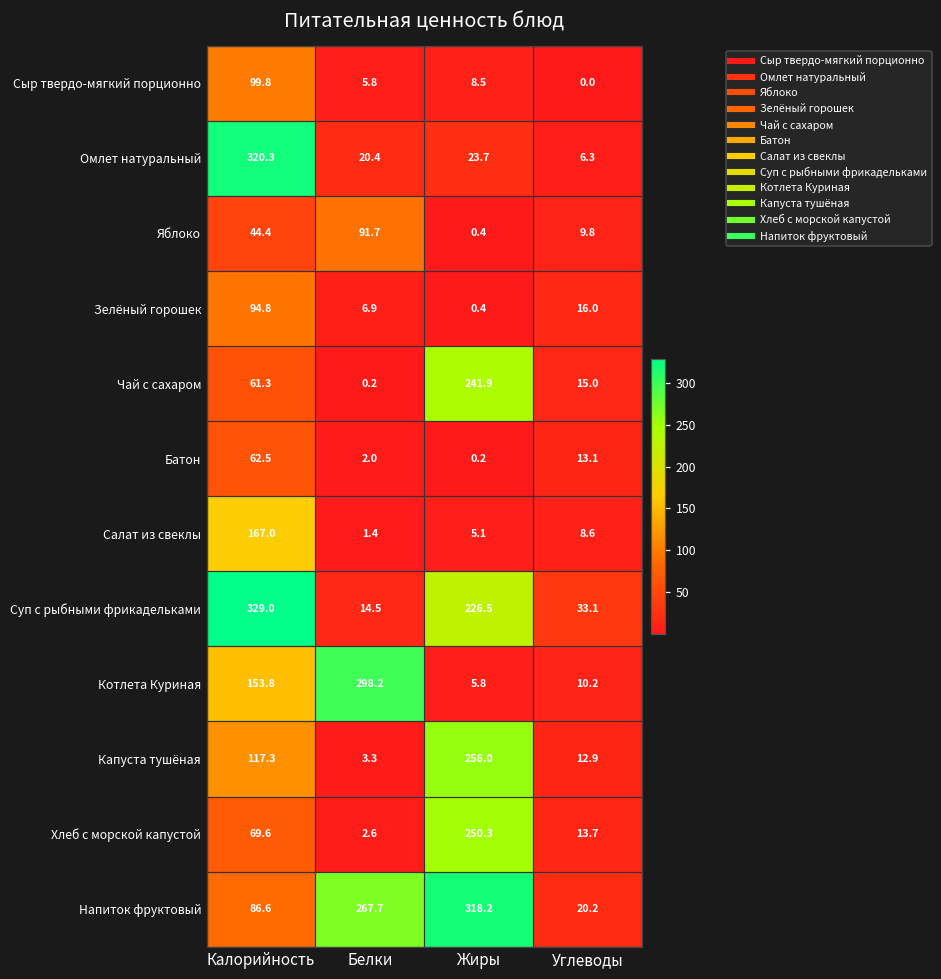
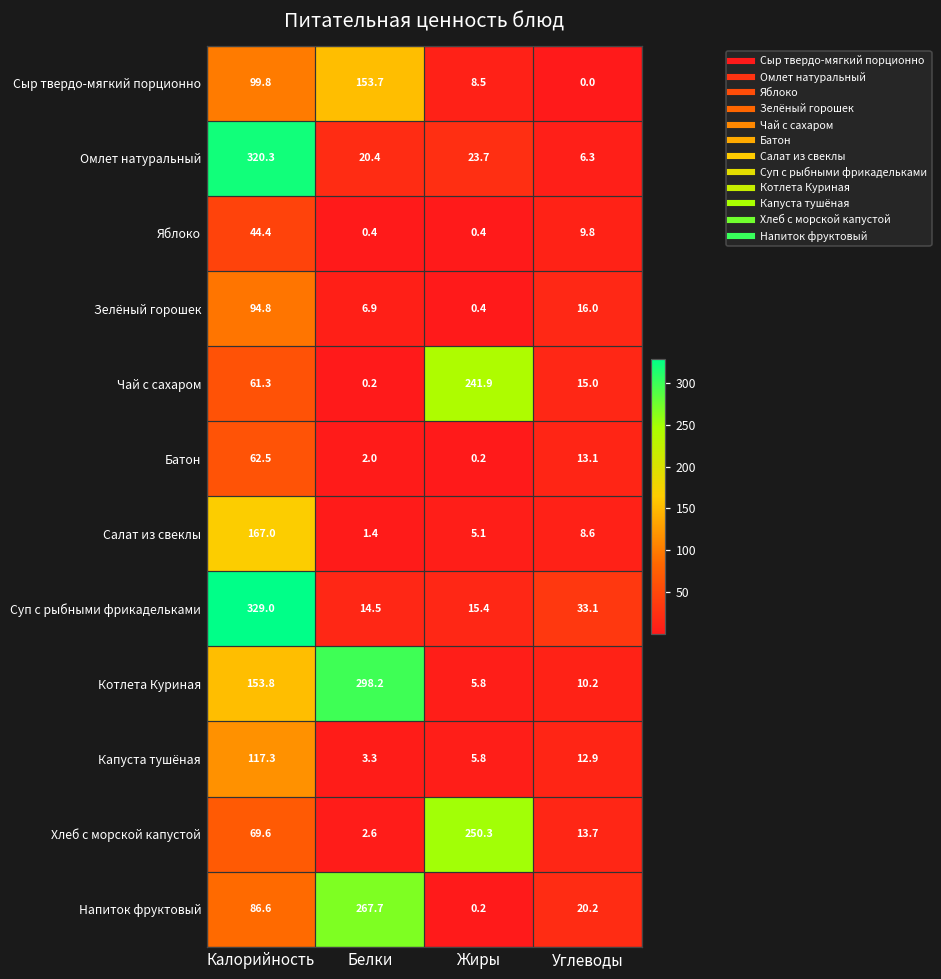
  {
    "Сыр твердо-мягкий порционно": {
      "Калорийность": 99.8,
-     "Белки": 5.8,
+     "Белки": 153.7,
      "Жиры": 8.5,
      "Углеводы": 0.0
    },
    "Омлет натуральный": {
      "Калорийность": 320.3,
      "Белки": 20.4,
      "Жиры": 23.7,
      "Углеводы": 6.3
    },
    "Яблоко": {
      "Калорийность": 44.4,
-     "Белки": 91.7,
+     "Белки": 0.4,
      "Жиры": 0.4,
      "Углеводы": 9.8
    },
    "Зелёный горошек": {
      "Калорийность": 94.8,
      "Белки": 6.9,
      "Жиры": 0.4,
      "Углеводы": 16.0
    },
    "Чай с сахаром": {
      "Калорийность": 61.3,
      "Белки": 0.2,
      "Жиры": 241.9,
      "Углеводы": 15.0
    },
    "Батон": {
      "Калорийность": 62.5,
      "Белки": 2.0,
      "Жиры": 0.2,
      "Углеводы": 13.1
    },
    "Салат из свеклы": {
      "Калорийность": 167.0,
      "Белки": 1.4,
      "Жиры": 5.1,
      "Углеводы": 8.6
    },
    "Суп с рыбными фрикадельками": {
      "Калорийность": 329.0,
      "Белки": 14.5,
-     "Жиры": 226.5,
+     "Жиры": 15.4,
      "Углеводы": 33.1
    },
    "Котлета Куриная": {
      "Калорийность": 153.8,
      "Белки": 298.2,
      "Жиры": 5.8,
      "Углеводы": 10.2
    },
    "Капуста тушёная": {
      "Калорийность": 117.3,
      "Белки": 3.3,
-     "Жиры": 256.0,
+     "Жиры": 5.8,
      "Углеводы": 12.9
    },
    "Хлеб с морской капустой": {
      "Калорийность": 69.6,
      "Белки": 2.6,
      "Жиры": 250.3,
      "Углеводы": 13.7
    },
    "Напиток фруктовый": {
      "Калорийность": 86.6,
      "Белки": 267.7,
-     "Жиры": 318.2,
+     "Жиры": 0.2,
      "Углеводы": 20.2
    }
  }
